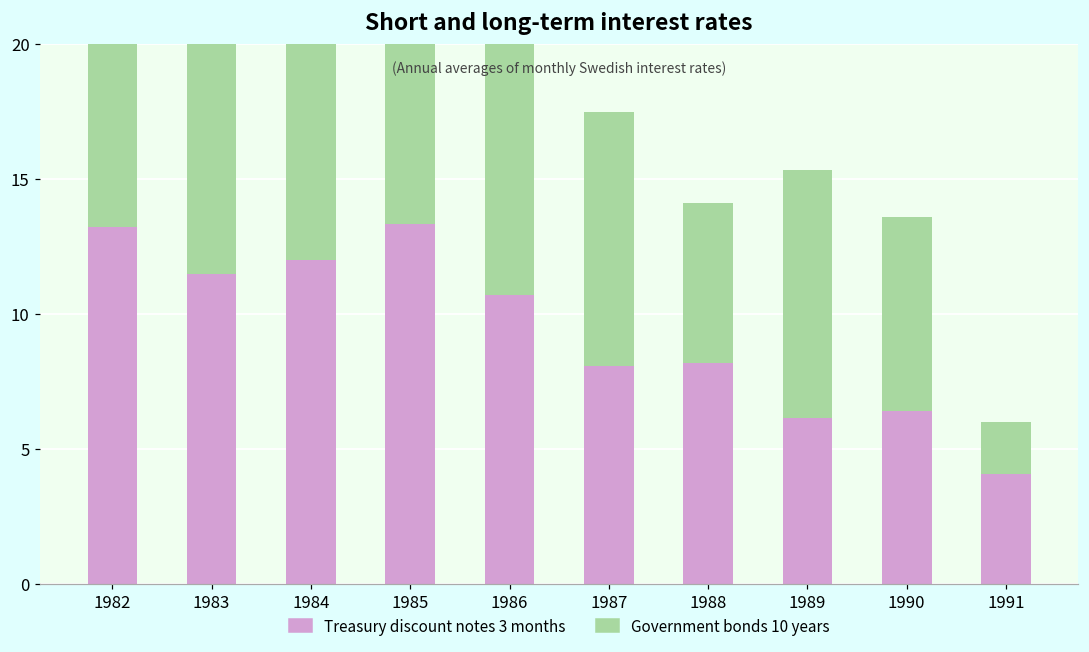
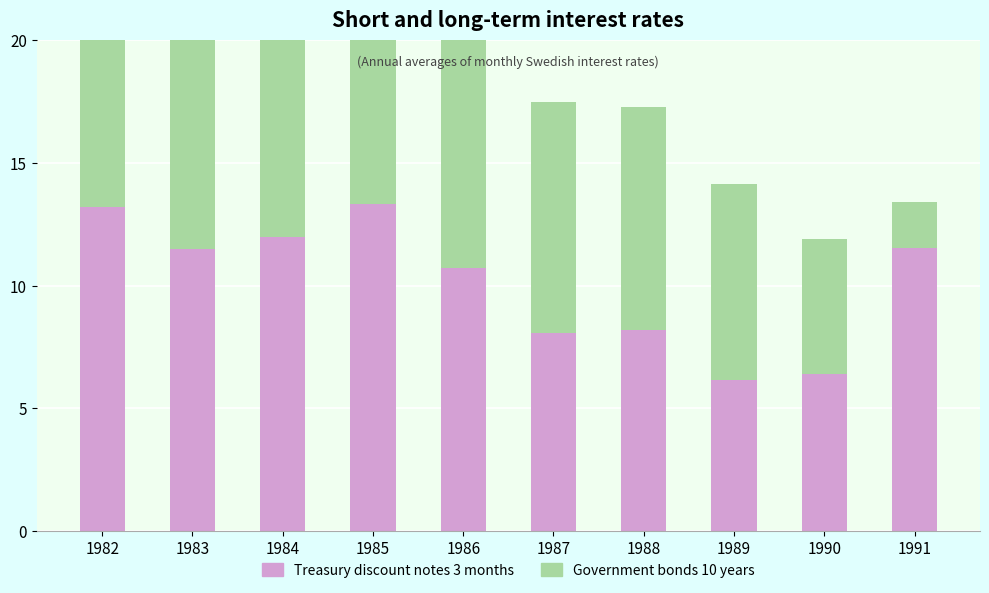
  {
    "Treasury discount notes 3 months": {
      "1982": 13.2,
      "1983": 11.5,
      "1984": 12.0,
      "1985": 13.4,
      "1986": 10.7,
      "1987": 8.1,
      "1988": 8.2,
      "1989": 6.2,
      "1990": 6.4,
-     "1991": 4.1
+     "1991": 11.5
    },
    "Government bonds 10 years": {
      "1987": 9.4,
-     "1988": 5.9,
-     "1989": 9.2,
-     "1990": 7.2,
+     "1988": 9.1,
+     "1989": 8.0,
+     "1990": 5.5,
      "1991": 1.9
    }
  }
